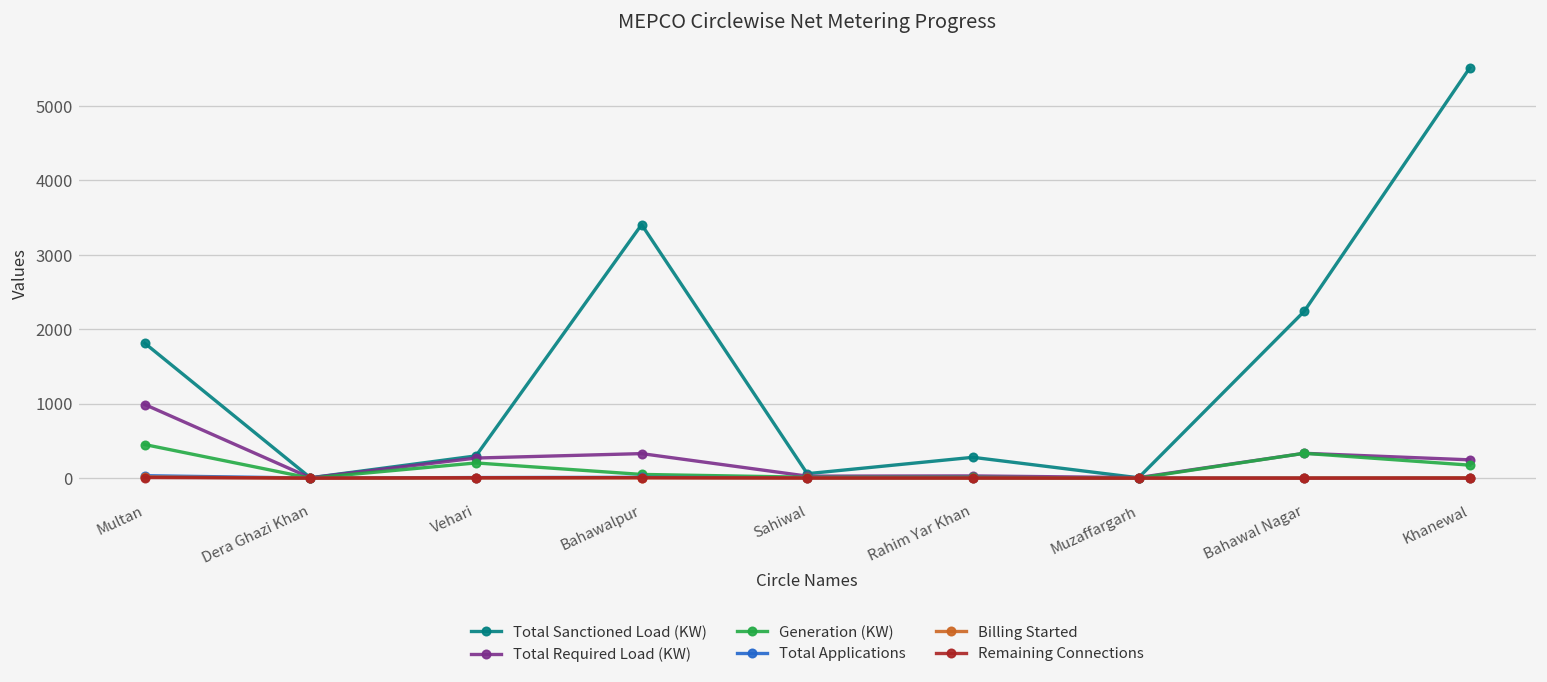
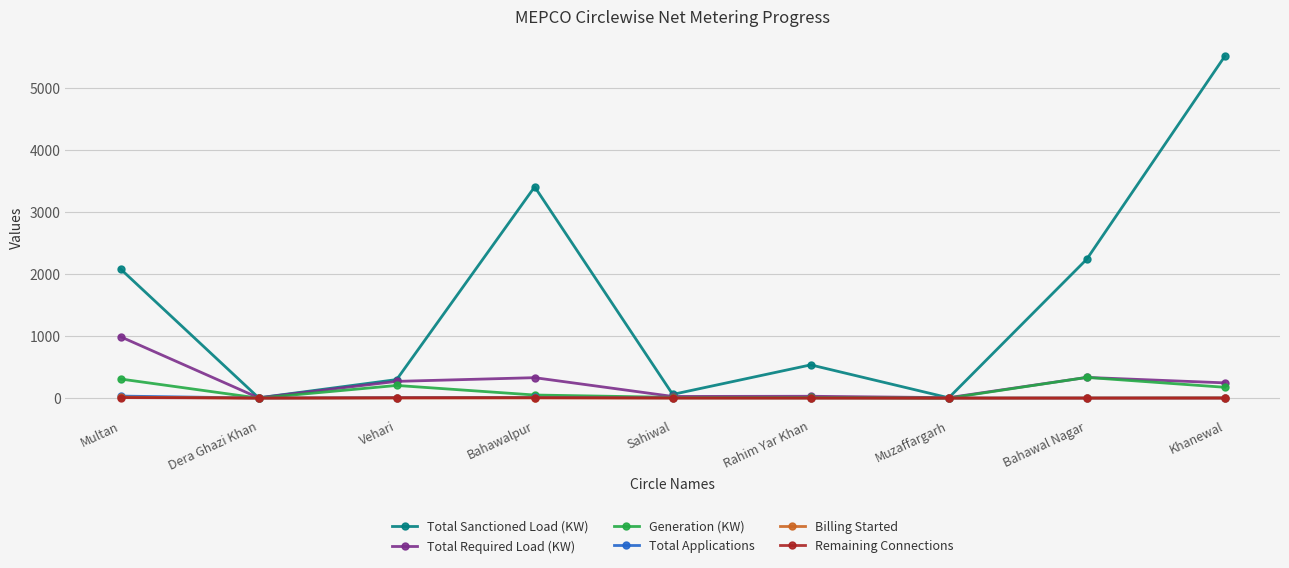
  {
    "Total Sanctioned Load (KW)": {
-     "Multan": 1800,
+     "Multan": 2100,
      "Bahawalpur": 3400,
-     "Rahim Yar Khan": 300,
+     "Rahim Yar Khan": 500,
      "Bahawal Nagar": 2200,
      "Khanewal": 5500
    },
    "Total Required Load (KW)": {
      "Multan": 1000,
      "Bahawalpur": 300,
      "Khanewal": 200
    },
    "Generation (KW)": {
-     "Multan": 500,
+     "Multan": 300,
      "Vehari": 200,
      "Khanewal": 200
    }
  }
